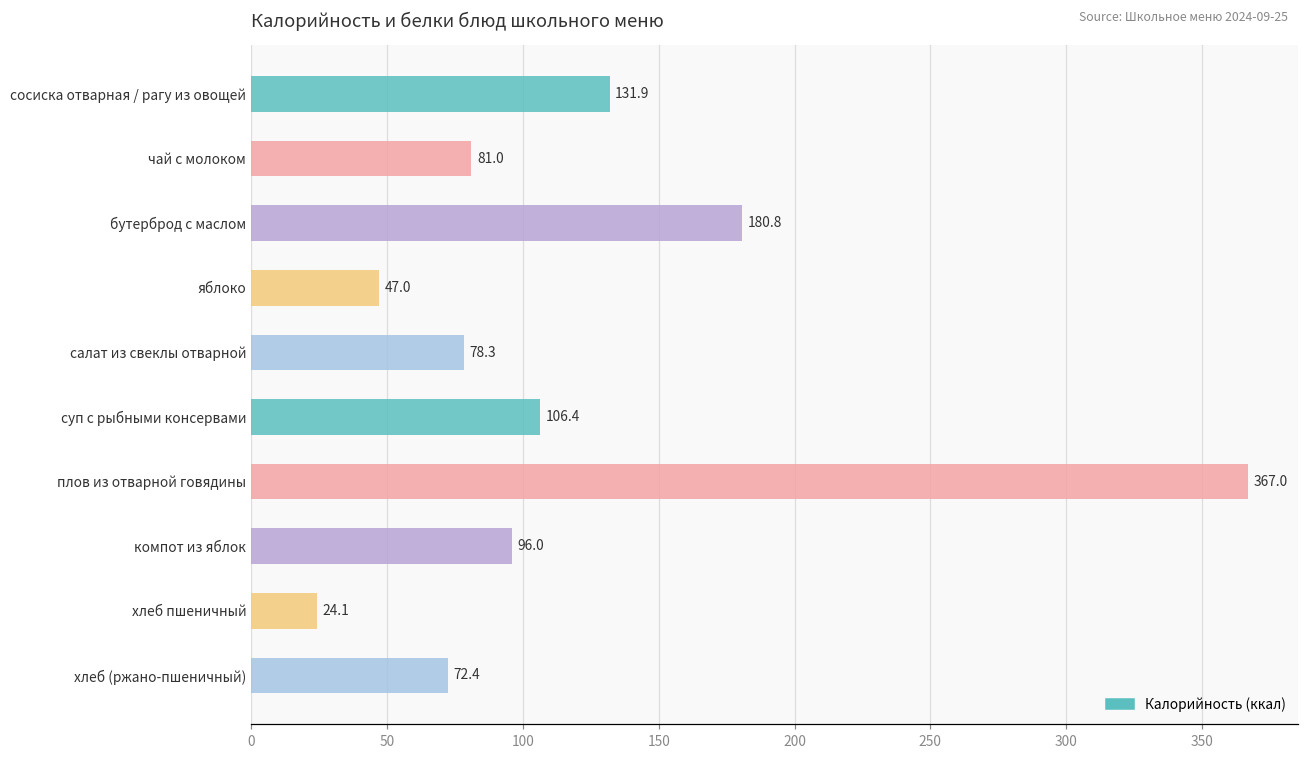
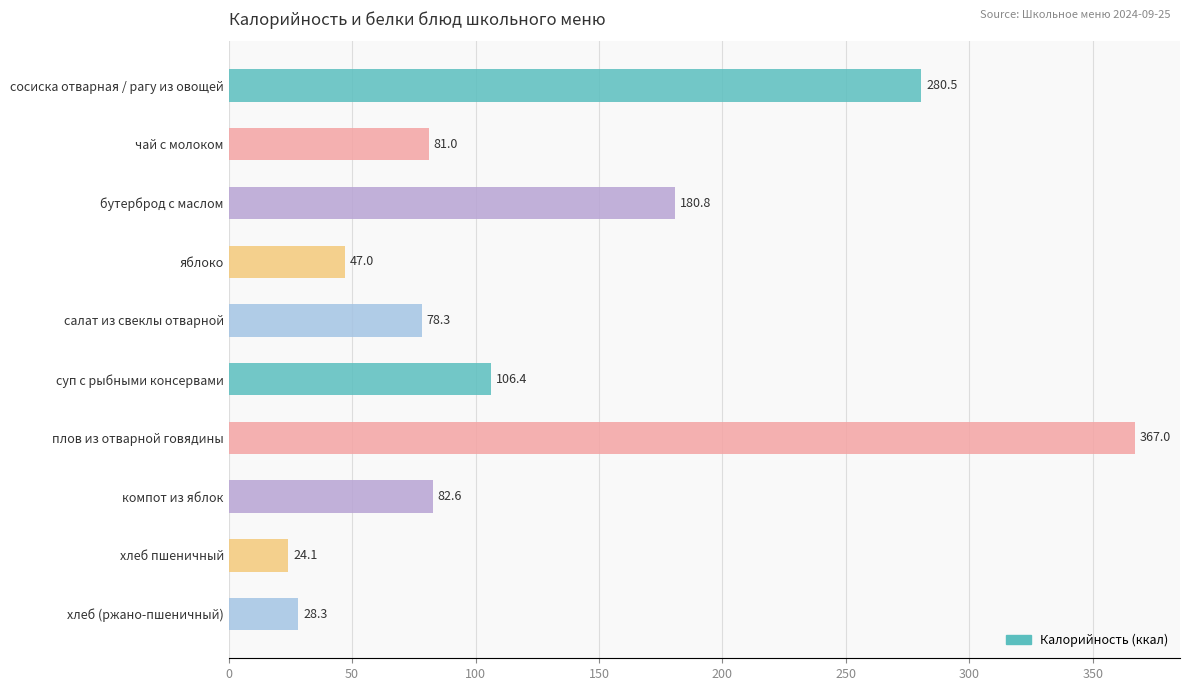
  {
-   "сосиска отварная / рагу из овощей": 131.9,
+   "сосиска отварная / рагу из овощей": 280.5,
    "чай с молоком": 81.0,
    "бутерброд с маслом": 180.8,
    "яблоко": 47.0,
    "салат из свеклы отварной": 78.3,
    "суп с рыбными консервами": 106.4,
    "плов из отварной говядины": 367.0,
-   "компот из яблок": 96.0,
+   "компот из яблок": 82.6,
    "хлеб пшеничный": 24.1,
-   "хлеб (ржано-пшеничный)": 72.4
+   "хлеб (ржано-пшеничный)": 28.3
  }
